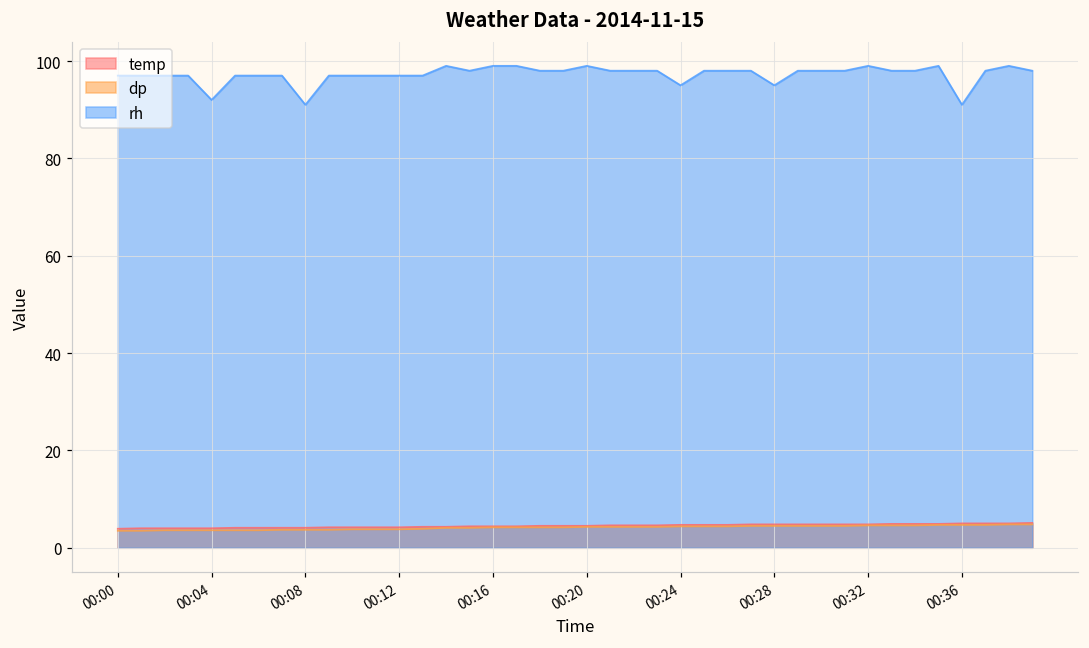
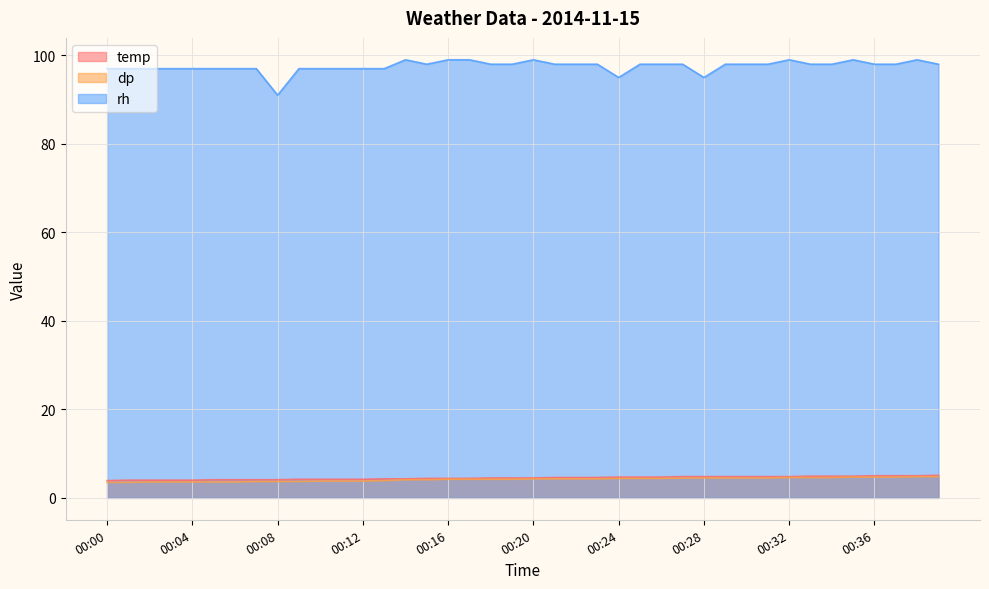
  {
    "rh": {
-     "00:04": 92,
+     "00:04": 97,
      "00:08": 91,
      "00:12": 97,
      "00:16": 99,
      "00:20": 99,
      "00:24": 95,
      "00:28": 95,
      "00:32": 99,
-     "00:36": 91
+     "00:36": 98
    }
  }
